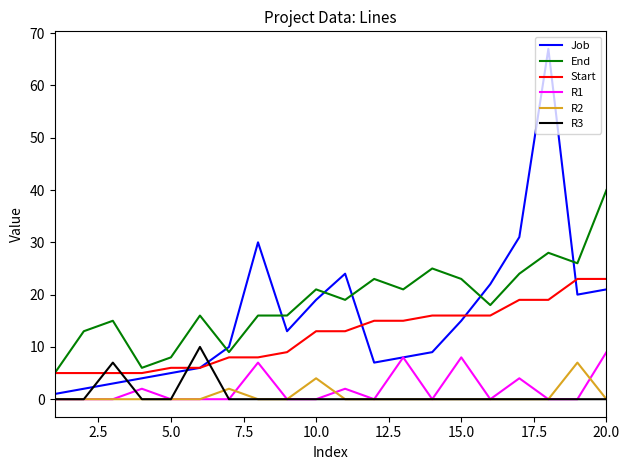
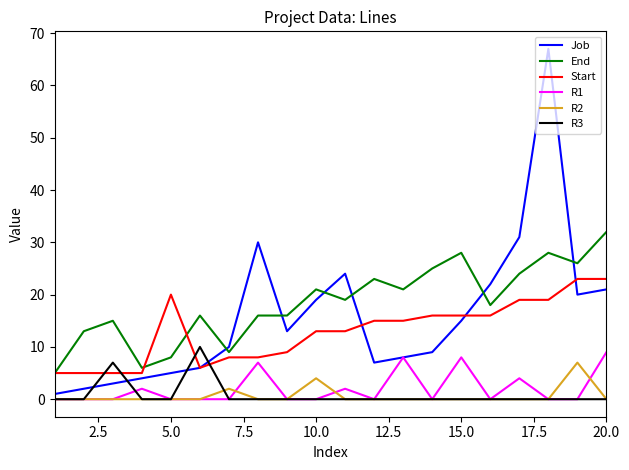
  {
    "Job": {
      "5.0": 5,
      "10.0": 19,
      "15.0": 15,
      "20.0": 21
    },
    "End": {
      "5.0": 8,
      "10.0": 21,
-     "15.0": 23,
-     "20.0": 40
+     "15.0": 28,
+     "20.0": 32
    },
    "Start": {
-     "5.0": 6,
+     "5.0": 20,
      "10.0": 13,
      "15.0": 16,
      "20.0": 23
    },
    "R1": {
      "15.0": 8,
      "20.0": 9
    },
    "R2": {
      "10.0": 4
    }
  }
